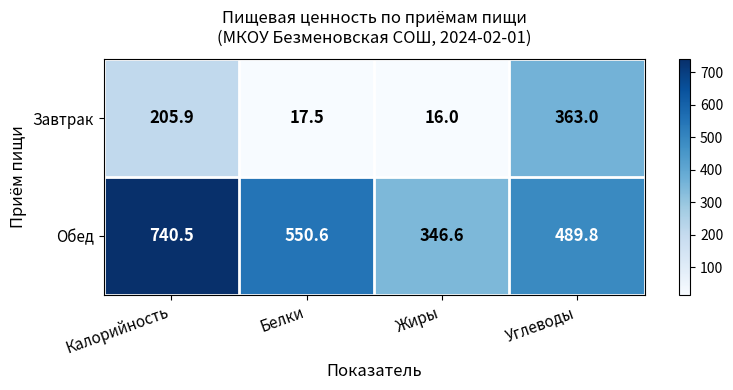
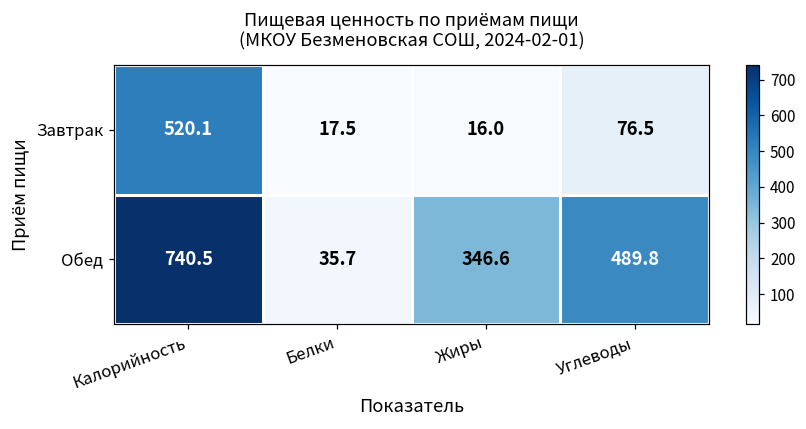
  {
    "Завтрак": {
-     "Калорийность": 205.9,
+     "Калорийность": 520.1,
      "Белки": 17.5,
      "Жиры": 16.0,
-     "Углеводы": 363.0
+     "Углеводы": 76.5
    },
    "Обед": {
      "Калорийность": 740.5,
-     "Белки": 550.6,
+     "Белки": 35.7,
      "Жиры": 346.6,
      "Углеводы": 489.8
    }
  }
